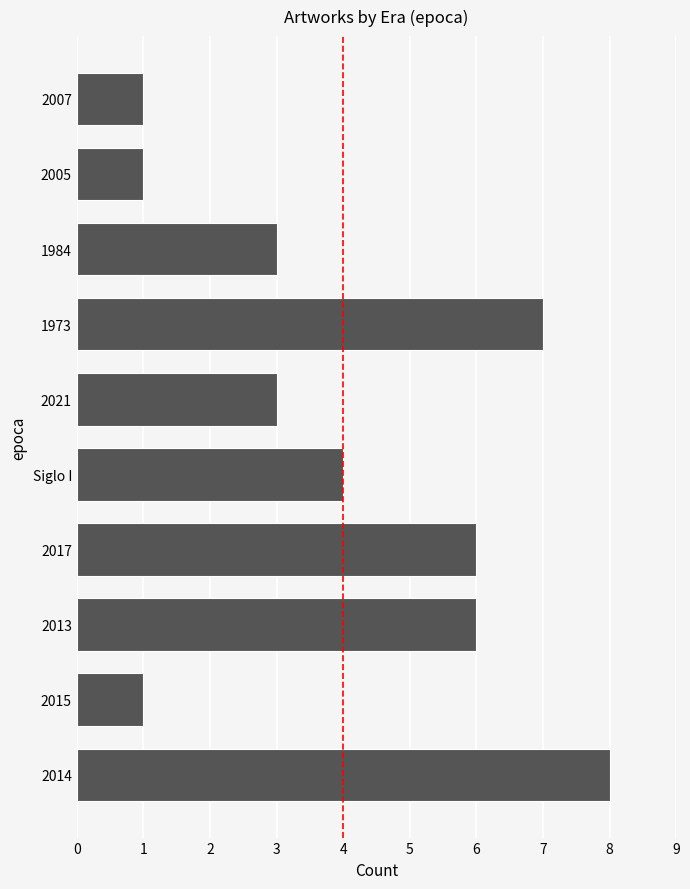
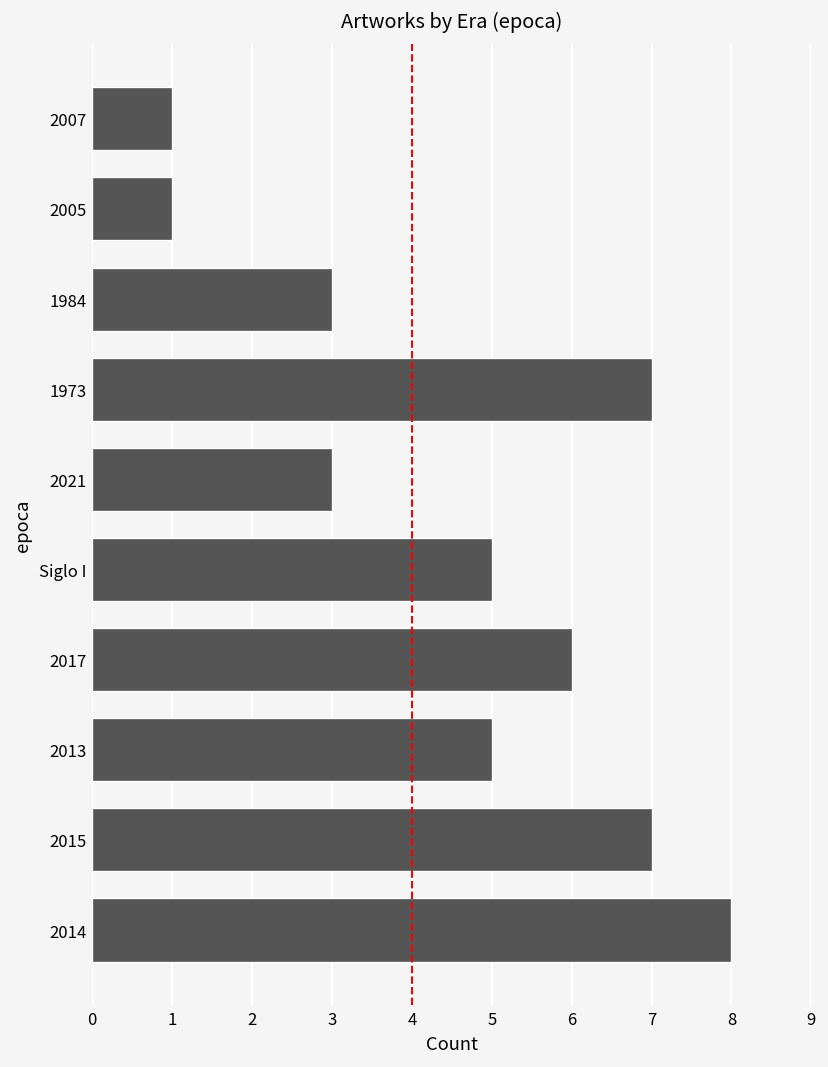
  {
    "2007": 1,
    "2005": 1,
    "1984": 3,
    "1973": 7,
    "2021": 3,
-   "Siglo I": 4,
+   "Siglo I": 5,
    "2017": 6,
-   "2013": 6,
-   "2015": 1,
+   "2013": 5,
+   "2015": 7,
    "2014": 8
  }
